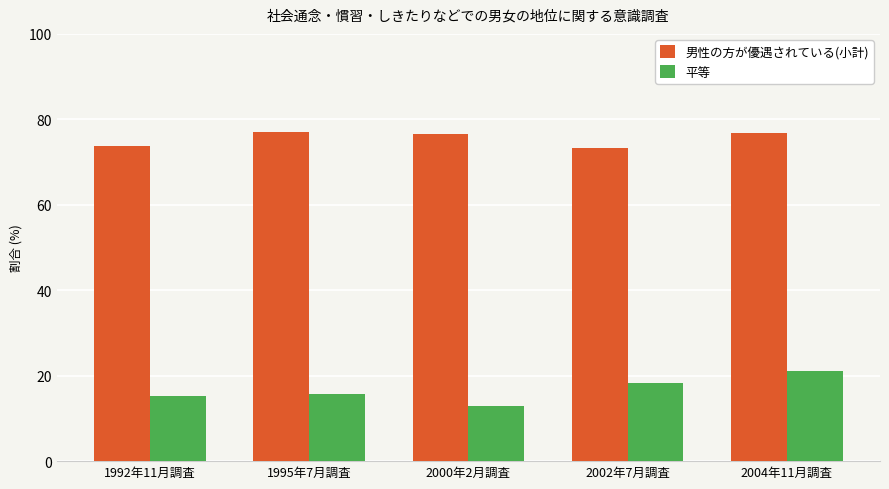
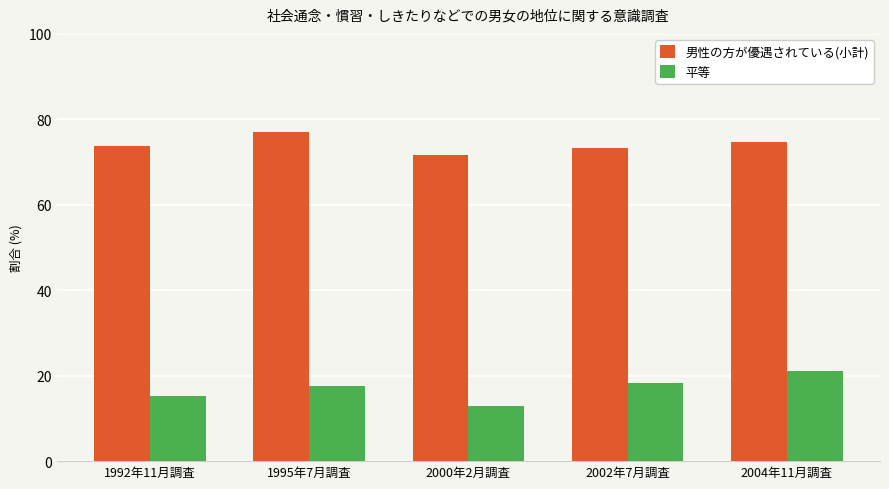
  {
    "男性の方が優遇されている(小計)": {
      "1992年11月調査": 74,
      "1995年7月調査": 77,
-     "2000年2月調査": 77,
+     "2000年2月調査": 72,
      "2002年7月調査": 73,
-     "2004年11月調査": 77
+     "2004年11月調査": 75
    },
    "平等": {
      "1992年11月調査": 15,
-     "1995年7月調査": 16,
+     "1995年7月調査": 18,
      "2000年2月調査": 13,
      "2002年7月調査": 18,
      "2004年11月調査": 21
    }
  }
